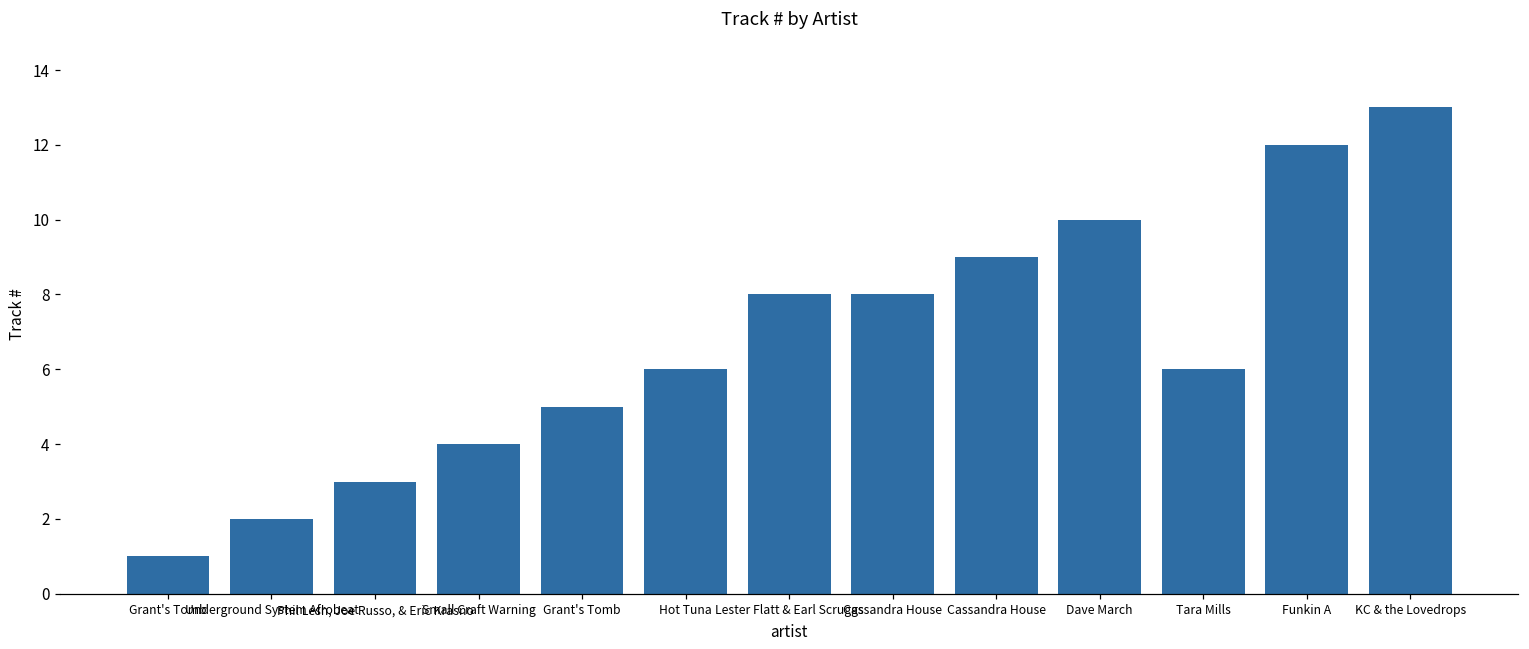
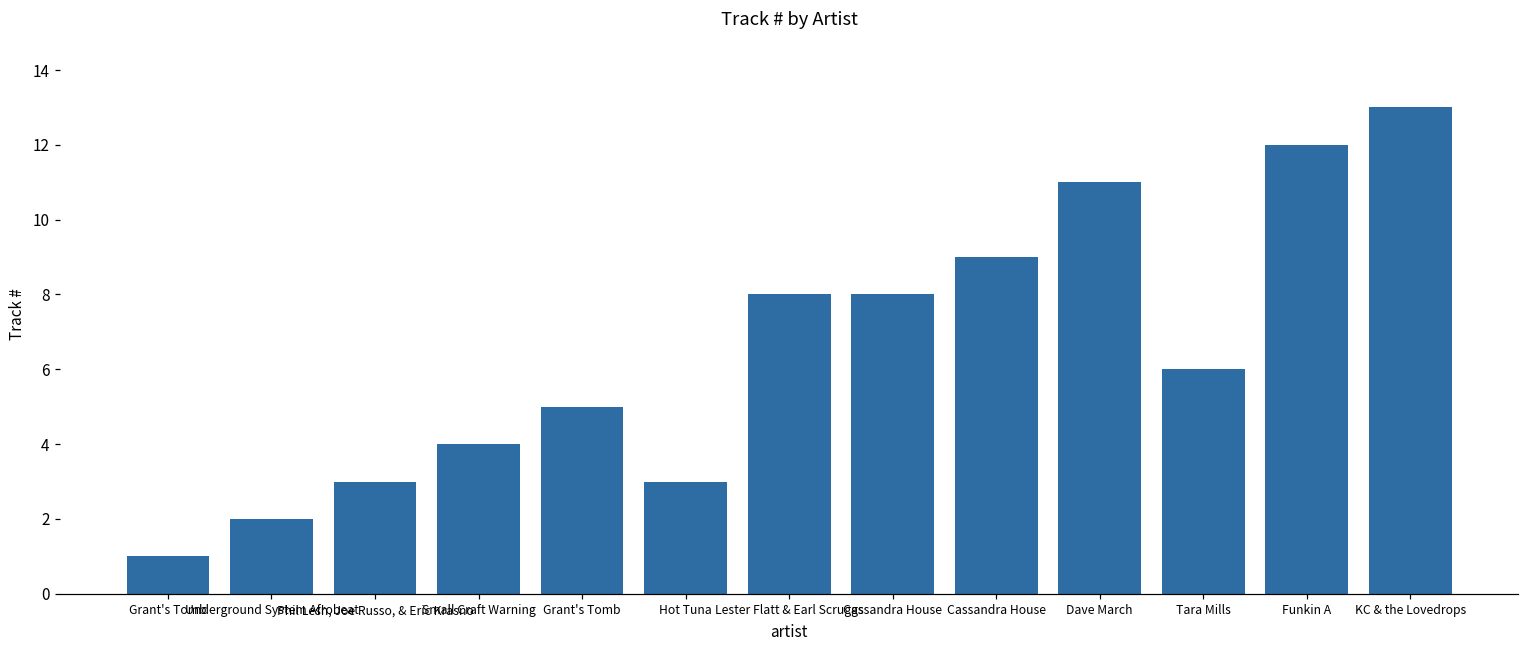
  {
-   "Hot Tuna": 6,
+   "Hot Tuna": 3,
    "Lester Flatt & Earl Scruggs": 8,
-   "Dave March": 10,
+   "Dave March": 11,
    "Tara Mills": 6,
    "Funkin A": 12,
    "KC & the Lovedrops": 13
  }
